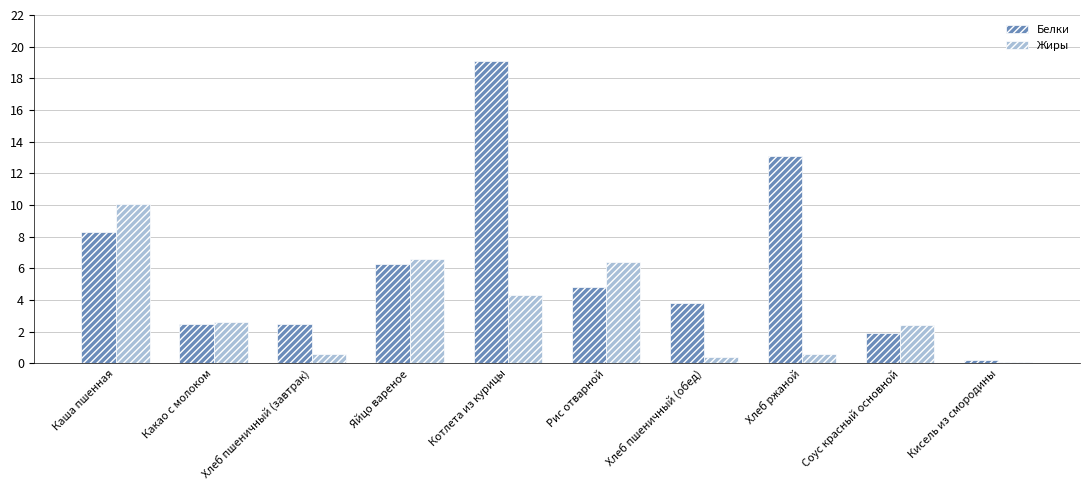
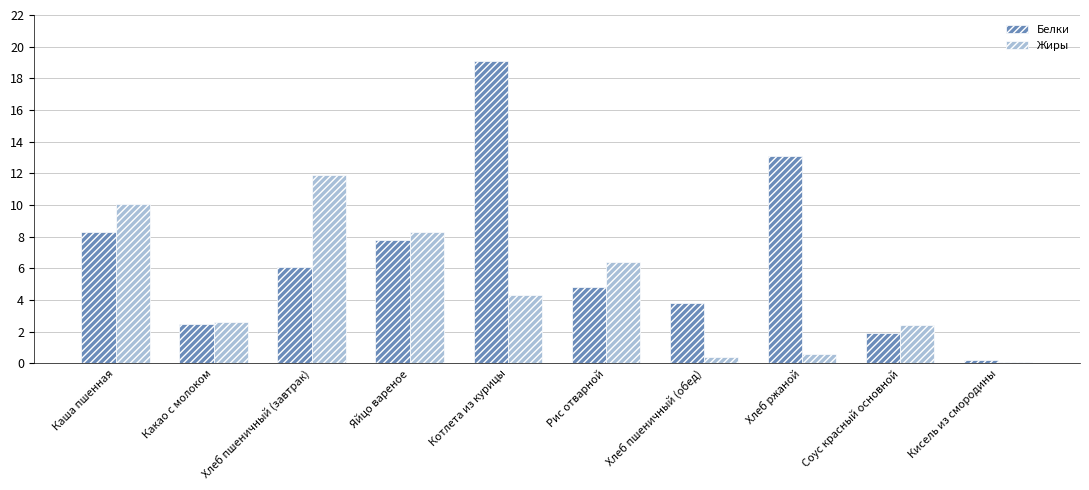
  {
    "Белки": {
      "Каша пшенная": 8.3,
      "Какао с молоком": 2.5,
-     "Хлеб пшеничный (завтрак)": 2.5,
-     "Яйцо вареное": 6.3,
+     "Хлеб пшеничный (завтрак)": 6.1,
+     "Яйцо вареное": 7.8,
      "Котлета из курицы": 19.1,
      "Рис отварной": 4.8,
      "Хлеб пшеничный (обед)": 3.8,
      "Хлеб ржаной": 13.1,
      "Соус красный основной": 1.9,
      "Кисель из смородины": 0.2
    },
    "Жиры": {
      "Каша пшенная": 10.1,
      "Какао с молоком": 2.6,
-     "Хлеб пшеничный (завтрак)": 0.6,
-     "Яйцо вареное": 6.6,
+     "Хлеб пшеничный (завтрак)": 11.9,
+     "Яйцо вареное": 8.3,
      "Котлета из курицы": 4.3,
      "Рис отварной": 6.4,
      "Хлеб пшеничный (обед)": 0.4,
      "Хлеб ржаной": 0.6,
      "Соус красный основной": 2.4
    }
  }
